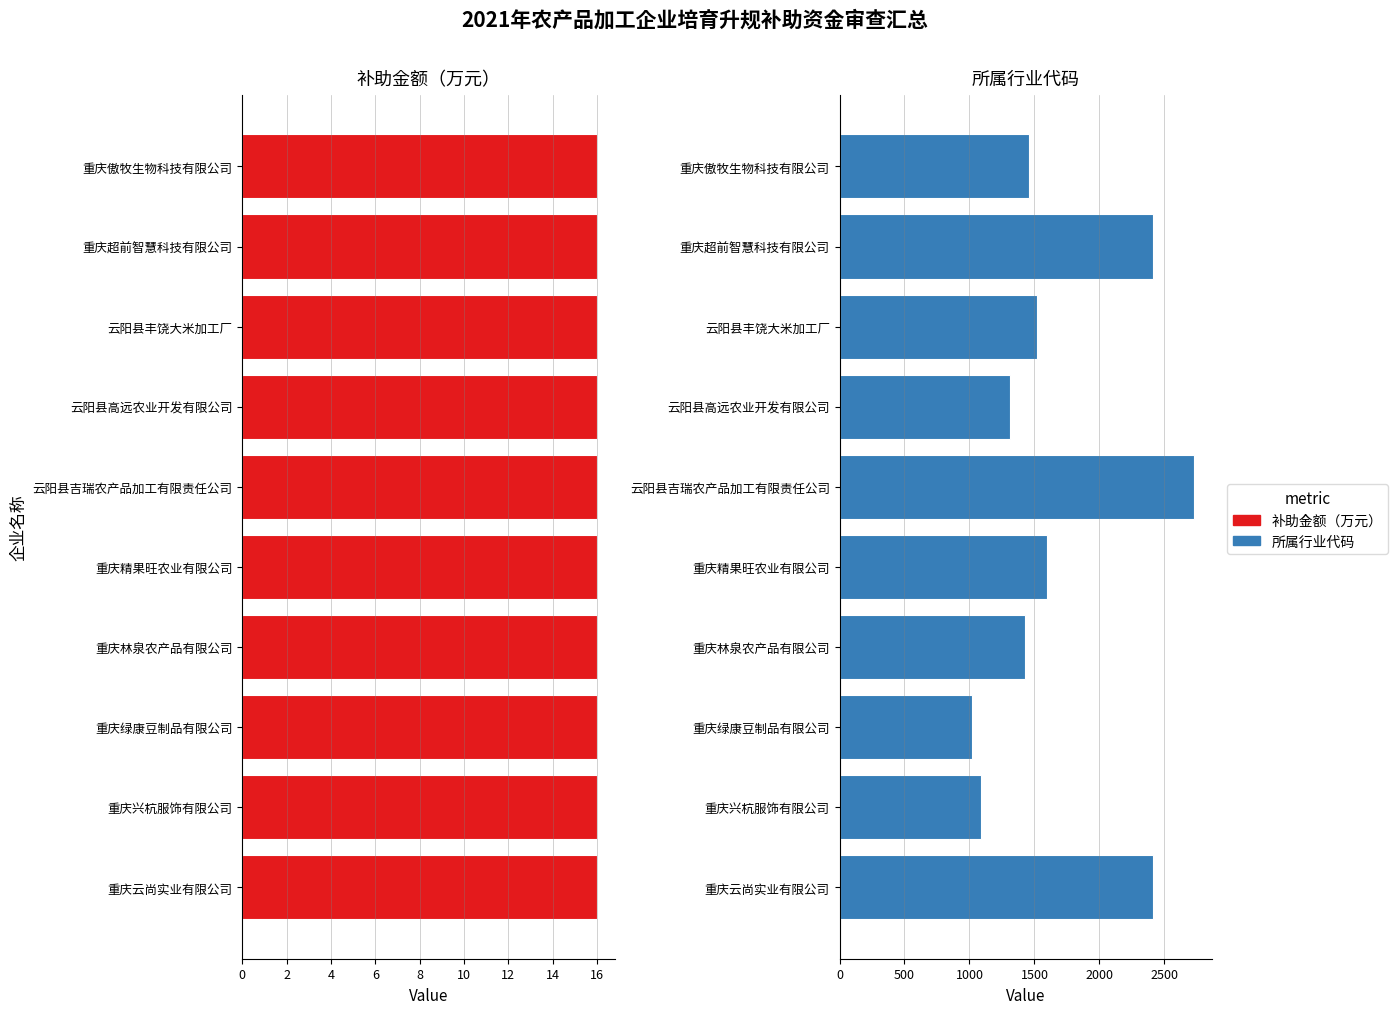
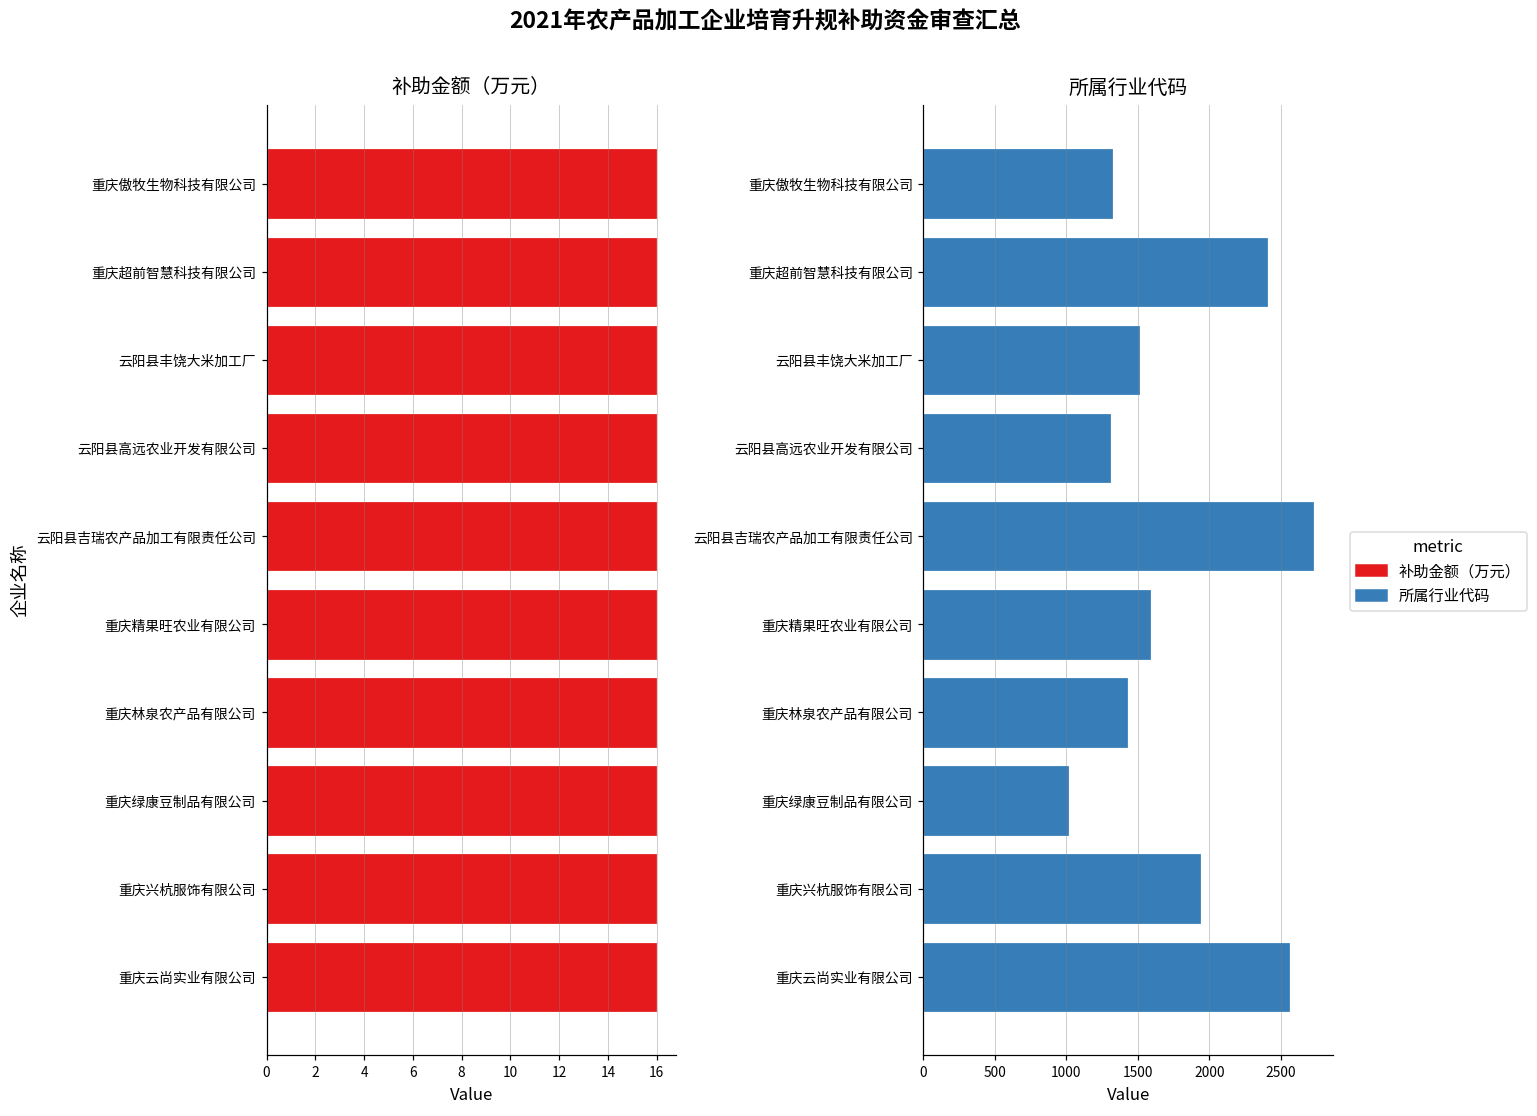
  {
    "补助金额（万元）": {
      "重庆傲牧生物科技有限公司": 16.0,
      "重庆超前智慧科技有限公司": 16.0,
      "云阳县丰饶大米加工厂": 16.0,
      "云阳县高远农业开发有限公司": 16.0,
      "云阳县吉瑞农产品加工有限责任公司": 16.0,
      "重庆精果旺农业有限公司": 16.0,
      "重庆林泉农产品有限公司": 16.0,
      "重庆绿康豆制品有限公司": 16.0,
      "重庆兴杭服饰有限公司": 16.0,
      "重庆云尚实业有限公司": 16.0
    },
    "所属行业代码": {
-     "重庆傲牧生物科技有限公司": 1460,
+     "重庆傲牧生物科技有限公司": 1330,
      "重庆超前智慧科技有限公司": 2410,
      "云阳县丰饶大米加工厂": 1520,
      "云阳县高远农业开发有限公司": 1310,
      "云阳县吉瑞农产品加工有限责任公司": 2730,
      "重庆精果旺农业有限公司": 1600,
      "重庆林泉农产品有限公司": 1430,
      "重庆绿康豆制品有限公司": 1020,
-     "重庆兴杭服饰有限公司": 1090,
-     "重庆云尚实业有限公司": 2410
+     "重庆兴杭服饰有限公司": 1940,
+     "重庆云尚实业有限公司": 2570
    }
  }
